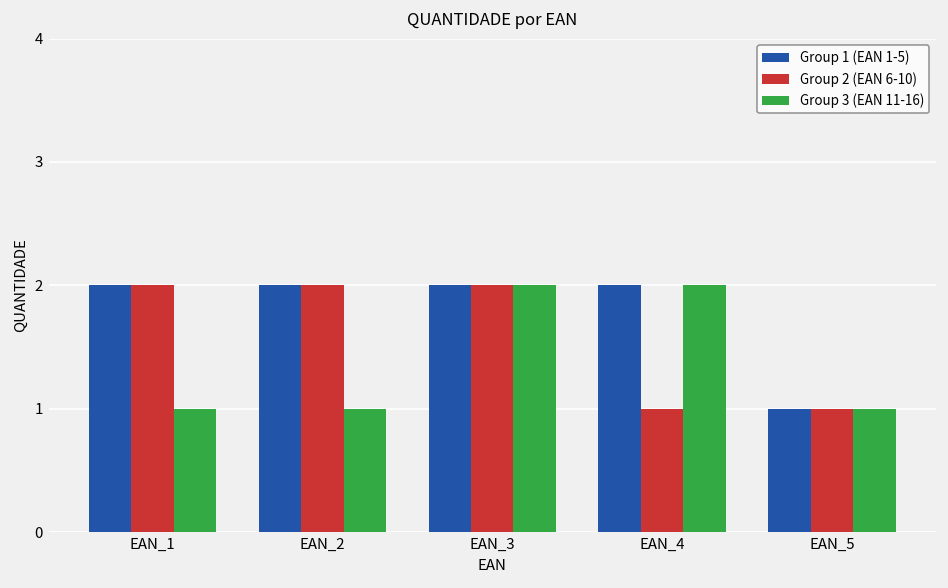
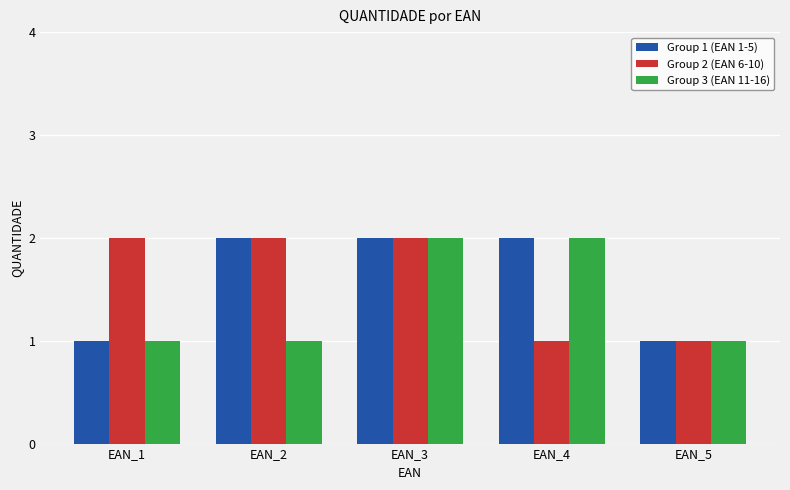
  {
    "Group 1 (EAN 1-5)": {
-     "EAN_1": 2,
+     "EAN_1": 1,
      "EAN_2": 2,
      "EAN_3": 2,
      "EAN_4": 2,
      "EAN_5": 1
    },
    "Group 2 (EAN 6-10)": {
      "EAN_1": 2,
      "EAN_2": 2,
      "EAN_3": 2,
      "EAN_4": 1,
      "EAN_5": 1
    },
    "Group 3 (EAN 11-16)": {
      "EAN_1": 1,
      "EAN_2": 1,
      "EAN_3": 2,
      "EAN_4": 2,
      "EAN_5": 1
    }
  }
